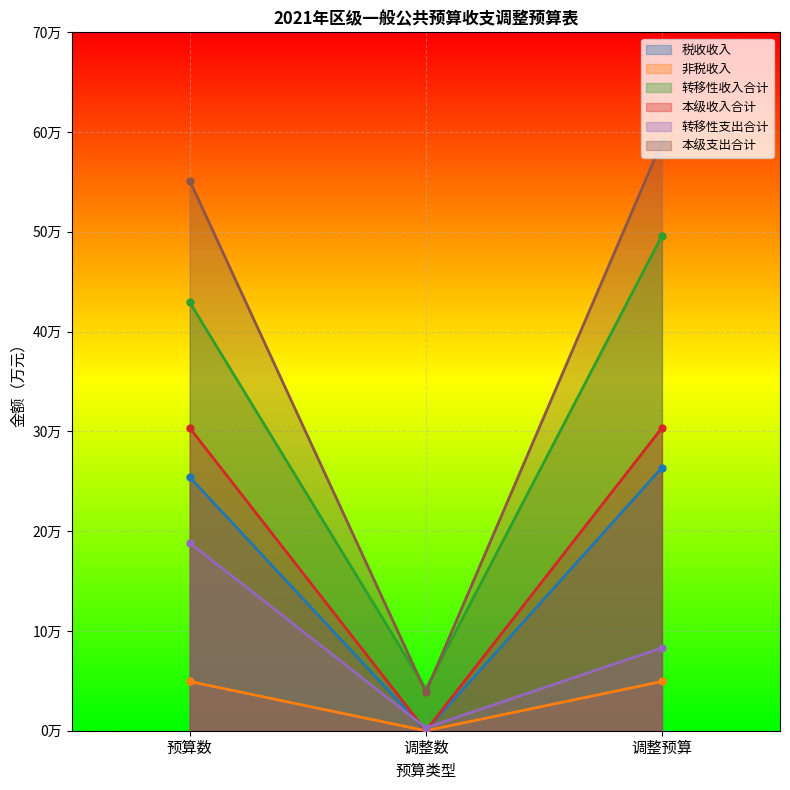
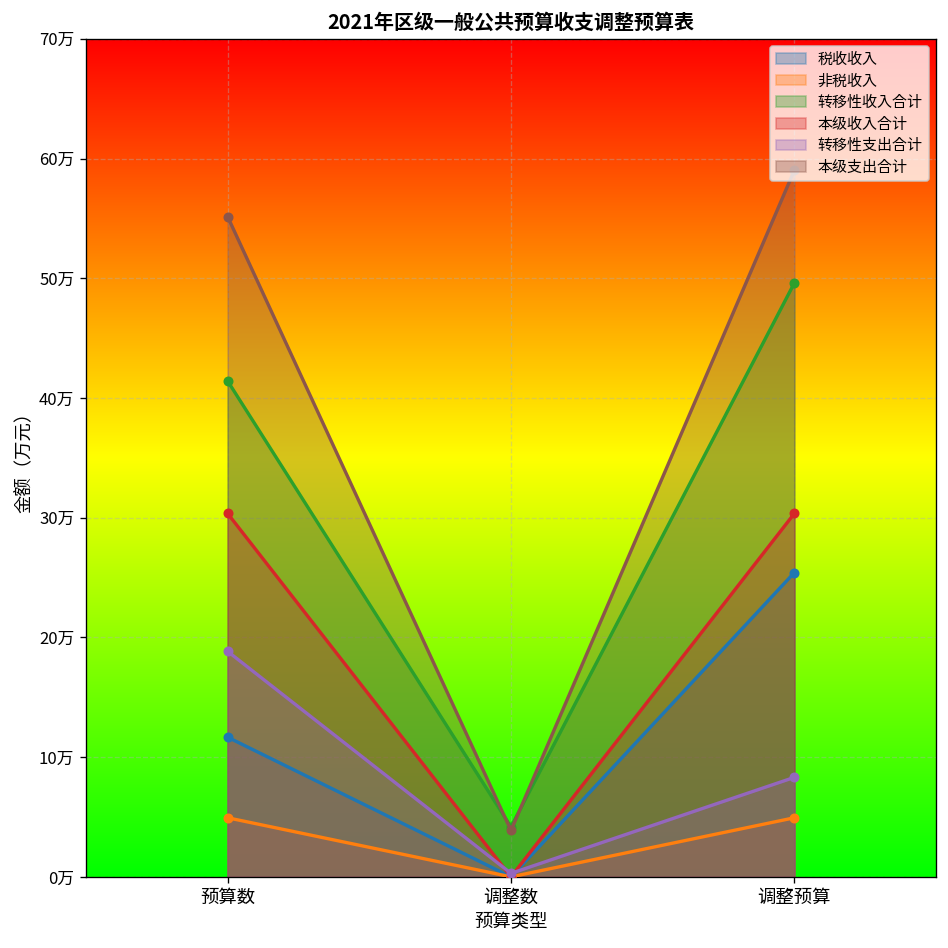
  {
    "税收收入": {
-     "预算数": "25万",
-     "调整预算": "26万"
+     "预算数": "12万",
+     "调整预算": "25万"
    },
    "转移性收入合计": {
-     "预算数": "43万",
+     "预算数": "41万",
      "调整数": "4万",
      "调整预算": "50万"
    },
    "转移性支出合计": {
      "预算数": "19万",
      "调整数": "0万",
      "调整预算": "8万"
    }
  }
